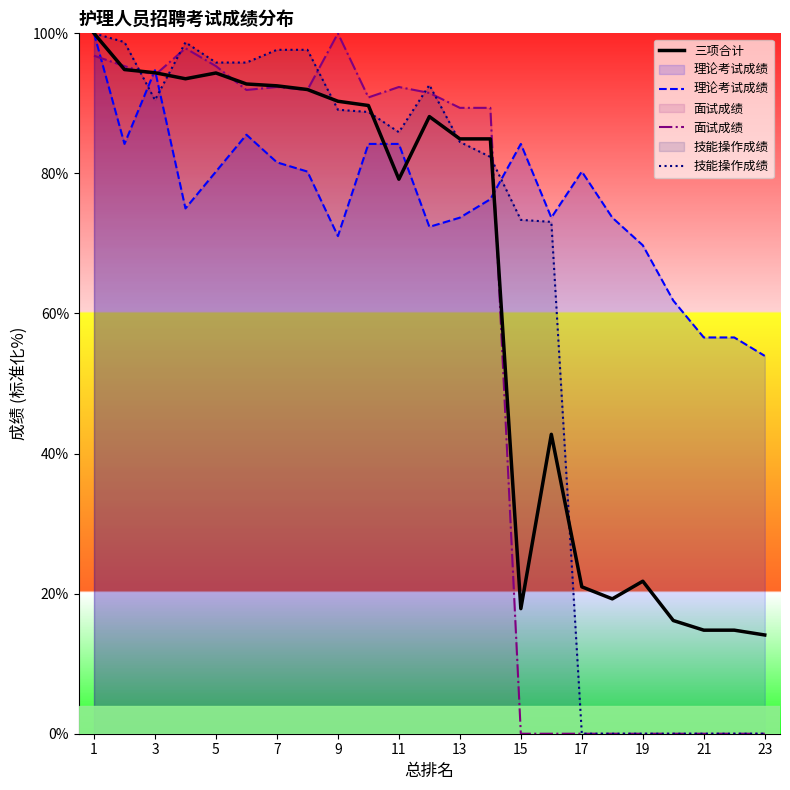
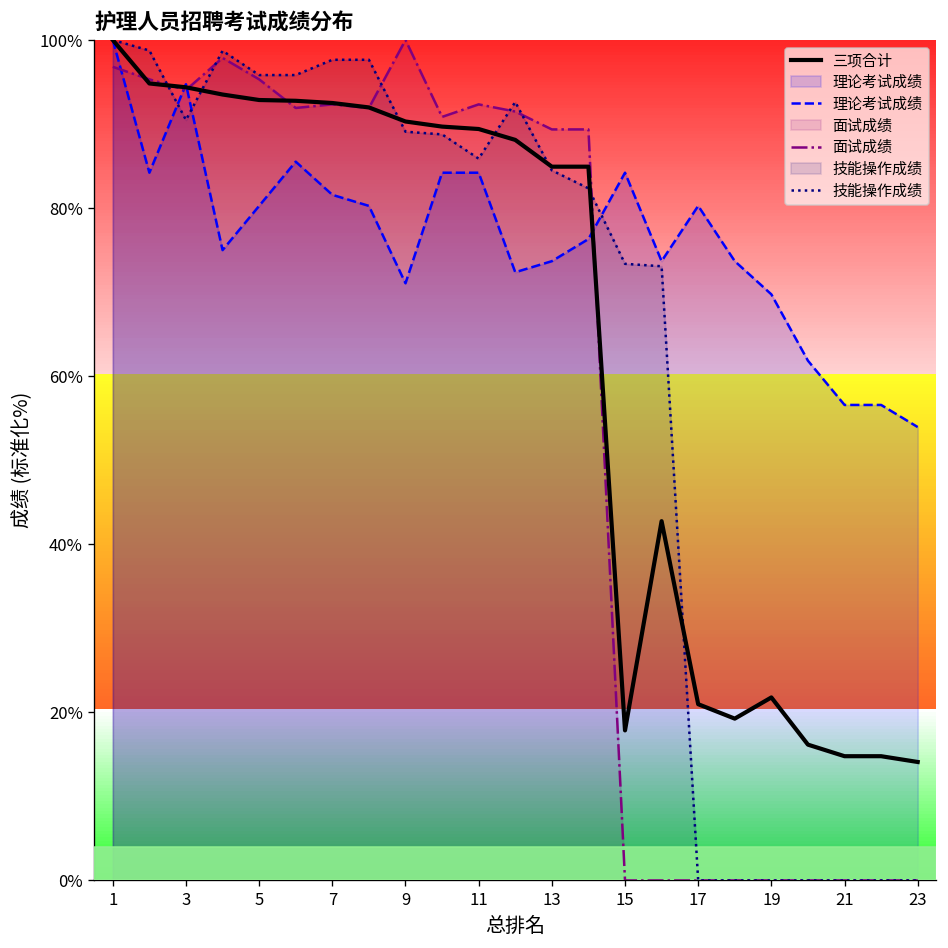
  {
    "三项合计": {
-     "5": "94%",
+     "5": "93%",
      "9": "90%",
-     "11": "79%",
+     "11": "89%",
      "13": "85%",
      "15": "18%",
      "17": "21%",
      "19": "22%",
      "21": "15%",
      "23": "14%"
    }
  }
